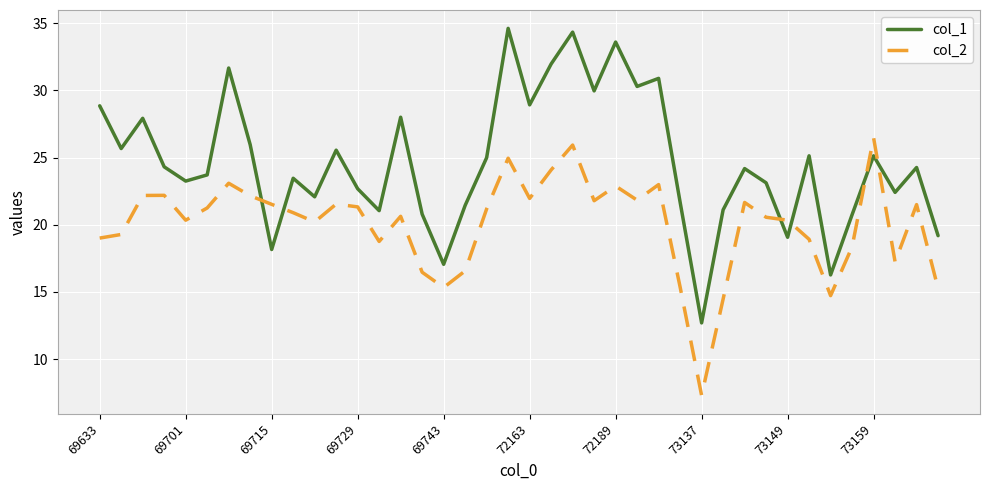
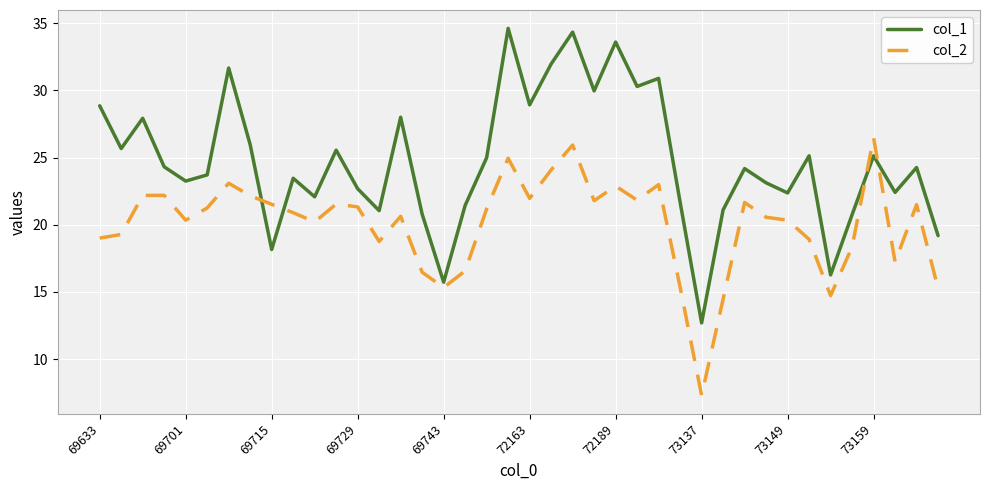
  {
    "col_1": {
      "69633": 28.9,
      "69701": 23.3,
      "69715": 18.2,
      "69729": 22.7,
-     "69743": 17.1,
+     "69743": 15.7,
      "72163": 28.9,
      "72189": 33.6,
      "73137": 12.7,
-     "73149": 19.1,
+     "73149": 22.4,
      "73159": 25.1
    },
    "col_2": {
      "69633": 19.0,
      "69701": 20.3,
      "69715": 21.5,
      "69729": 21.3,
      "69743": 15.3,
      "72163": 22.0,
      "72189": 22.9,
      "73137": 7.3,
      "73149": 20.3,
      "73159": 26.5
    }
  }
